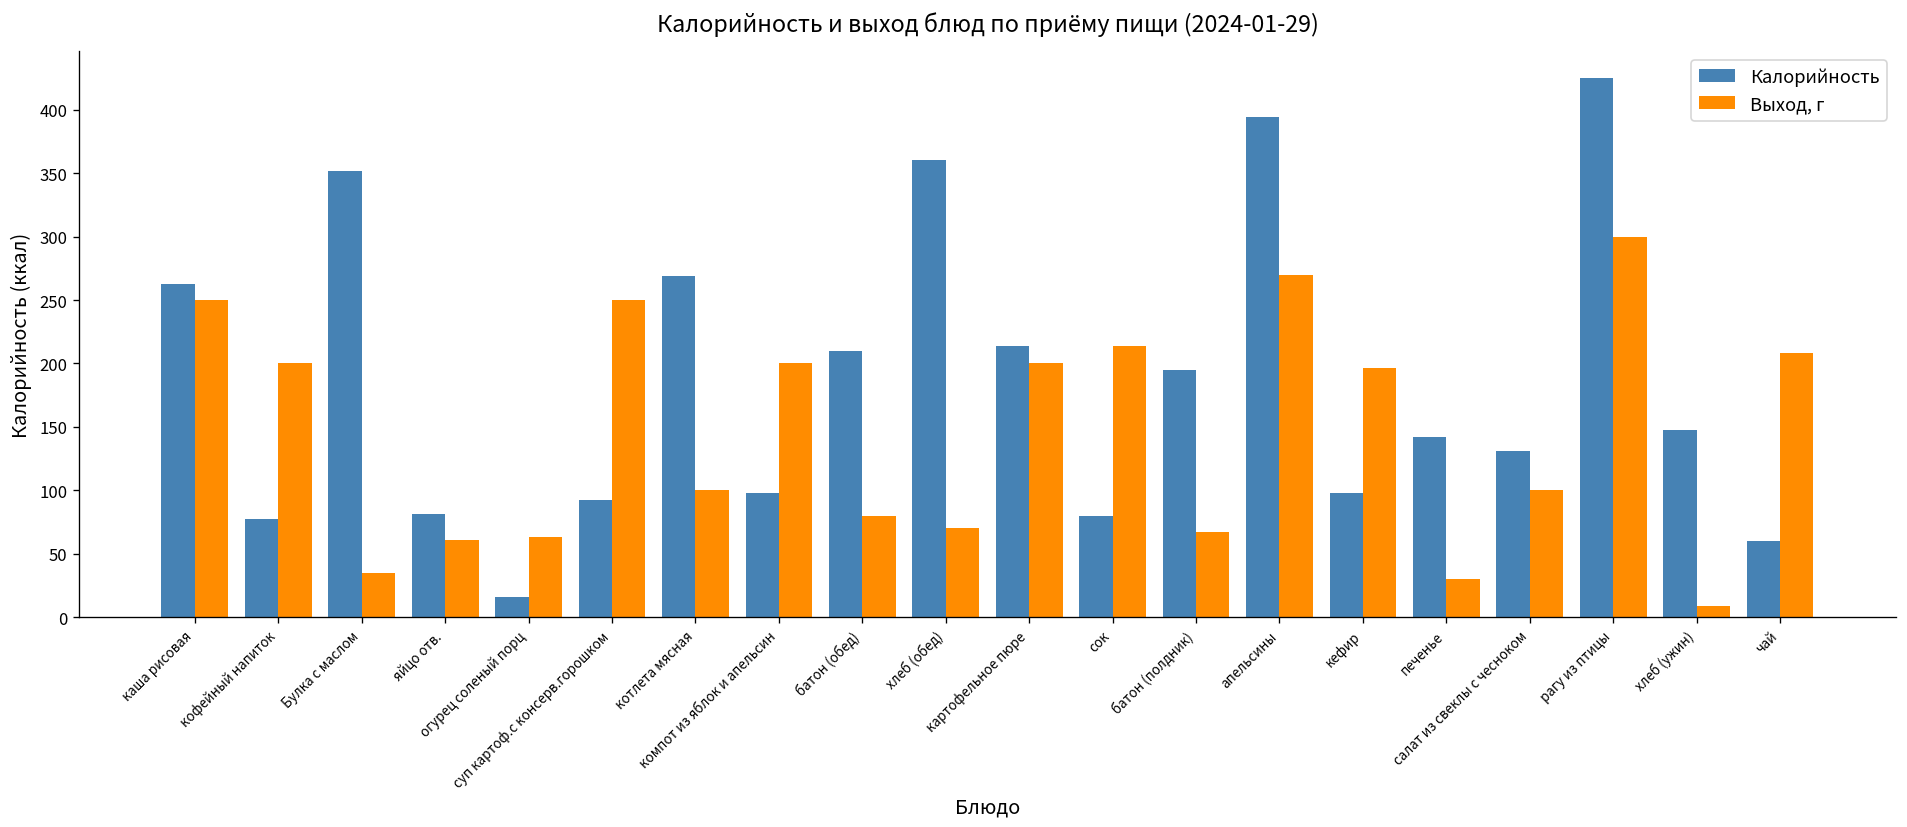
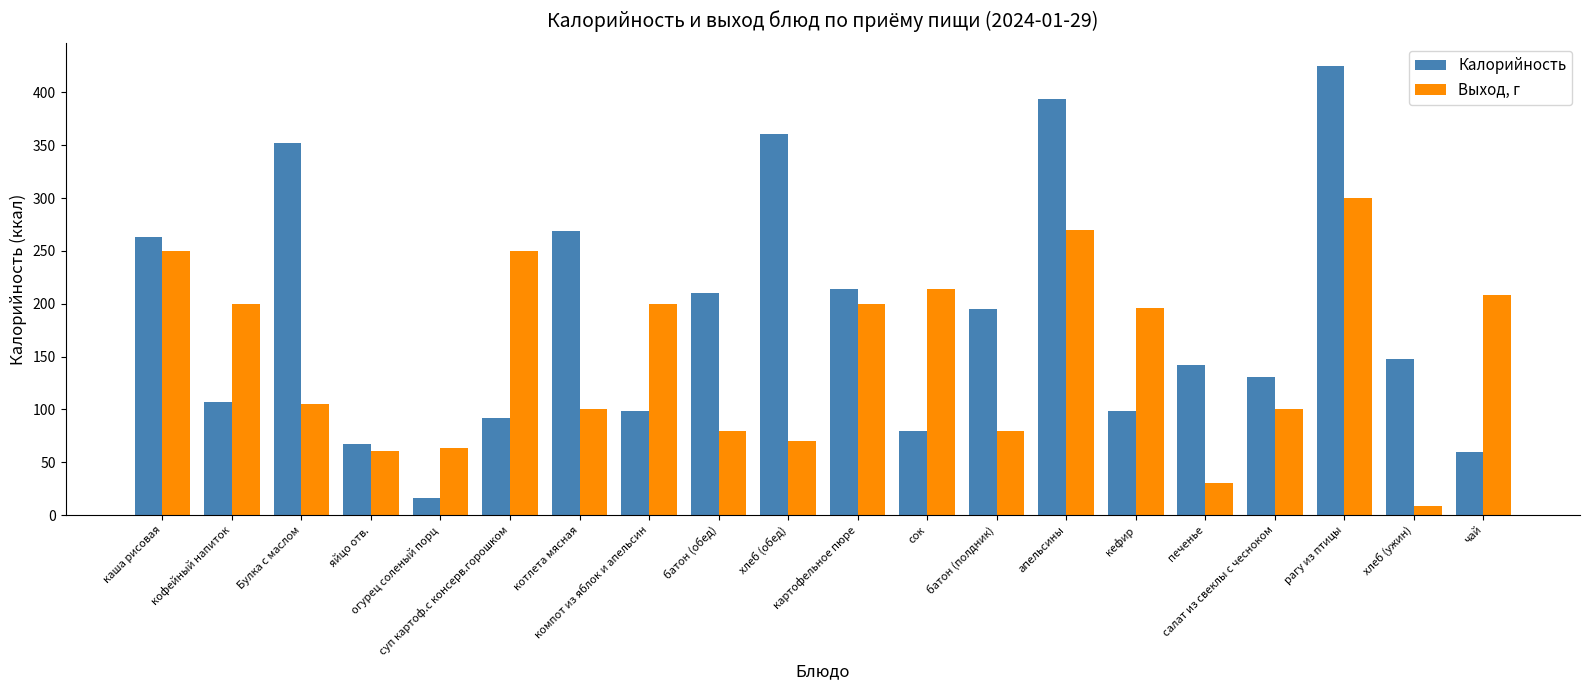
  {
    "Калорийность": {
      "каша рисовая": 263,
-     "кофейный напиток": 77,
+     "кофейный напиток": 107,
      "Булка с маслом": 352,
-     "яйцо отв.": 81,
+     "яйцо отв.": 67,
      "огурец соленый порц": 16,
      "суп картоф.с консерв.горошком": 92,
      "котлета мясная": 269,
      "компот из яблок и апельсин": 98,
      "батон (обед)": 210,
      "хлеб (обед)": 361,
      "картофельное пюре": 214,
      "сок": 80,
      "батон (полдник)": 195,
      "апельсины": 394,
      "кефир": 98,
      "печенье": 142,
      "салат из свеклы с чесноком": 131,
      "рагу из птицы": 425,
      "хлеб (ужин)": 147,
      "чай": 60
    },
    "Выход, г": {
      "каша рисовая": 250,
      "кофейный напиток": 200,
-     "Булка с маслом": 35,
+     "Булка с маслом": 105,
      "яйцо отв.": 61,
      "огурец соленый порц": 63,
      "суп картоф.с консерв.горошком": 250,
      "котлета мясная": 100,
      "компот из яблок и апельсин": 200,
      "батон (обед)": 80,
      "хлеб (обед)": 70,
      "картофельное пюре": 200,
      "сок": 214,
-     "батон (полдник)": 67,
+     "батон (полдник)": 80,
      "апельсины": 270,
      "кефир": 196,
      "печенье": 30,
      "салат из свеклы с чесноком": 100,
      "рагу из птицы": 300,
      "хлеб (ужин)": 9,
      "чай": 208
    }
  }
